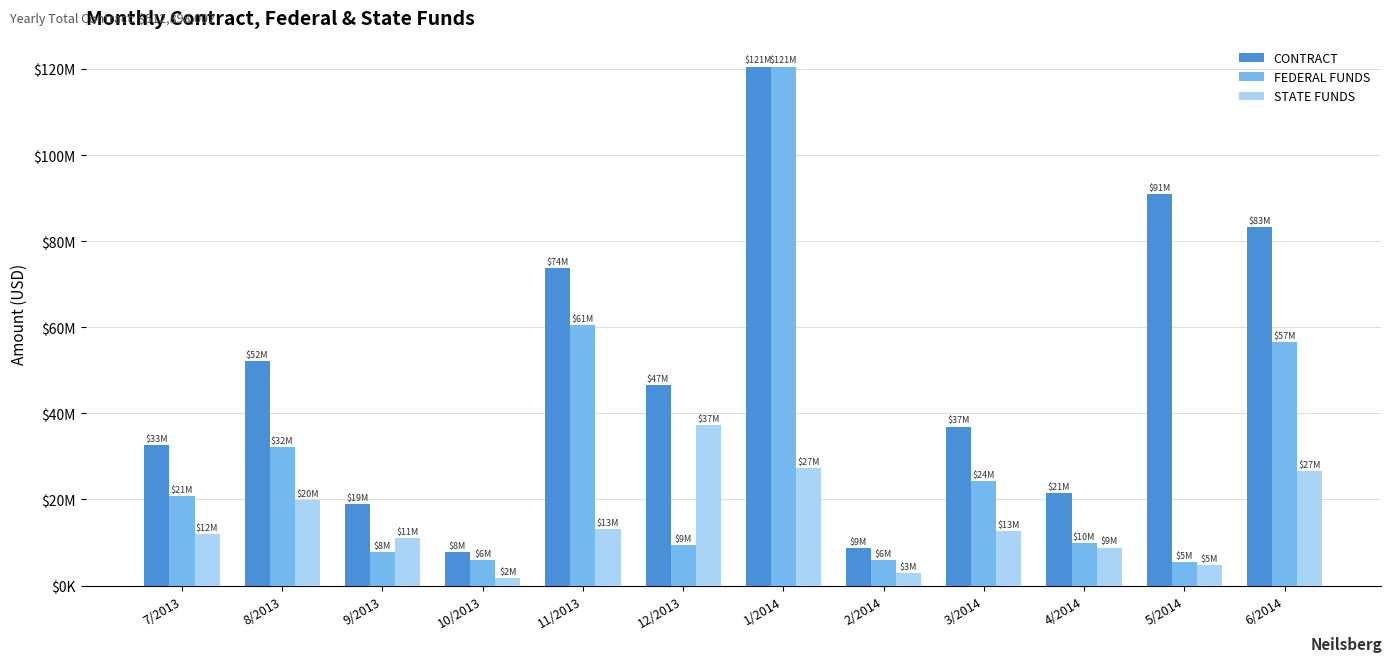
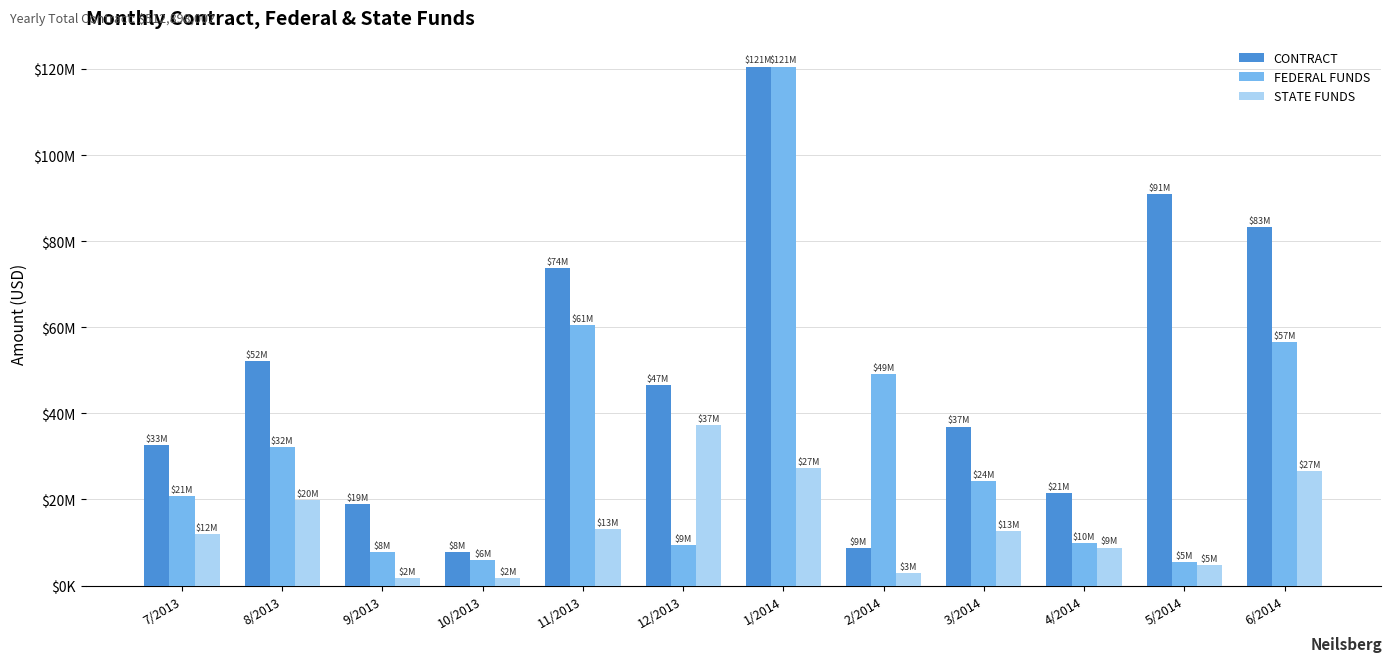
  {
    "CONTRACT": {
      "7/2013": "$33M",
      "8/2013": "$52M",
      "9/2013": "$19M",
      "10/2013": "$8M",
      "11/2013": "$74M",
      "12/2013": "$47M",
      "1/2014": "$121M",
      "2/2014": "$9M",
      "3/2014": "$37M",
      "4/2014": "$21M",
      "5/2014": "$91M",
      "6/2014": "$83M"
    },
    "FEDERAL FUNDS": {
      "7/2013": "$21M",
      "8/2013": "$32M",
      "9/2013": "$8M",
      "10/2013": "$6M",
      "11/2013": "$61M",
      "12/2013": "$9M",
      "1/2014": "$121M",
-     "2/2014": "$6M",
+     "2/2014": "$49M",
      "3/2014": "$24M",
      "4/2014": "$10M",
      "5/2014": "$5M",
      "6/2014": "$57M"
    },
    "STATE FUNDS": {
      "7/2013": "$12M",
      "8/2013": "$20M",
-     "9/2013": "$11M",
+     "9/2013": "$2M",
      "10/2013": "$2M",
      "11/2013": "$13M",
      "12/2013": "$37M",
      "1/2014": "$27M",
      "2/2014": "$3M",
      "3/2014": "$13M",
      "4/2014": "$9M",
      "5/2014": "$5M",
      "6/2014": "$27M"
    }
  }
